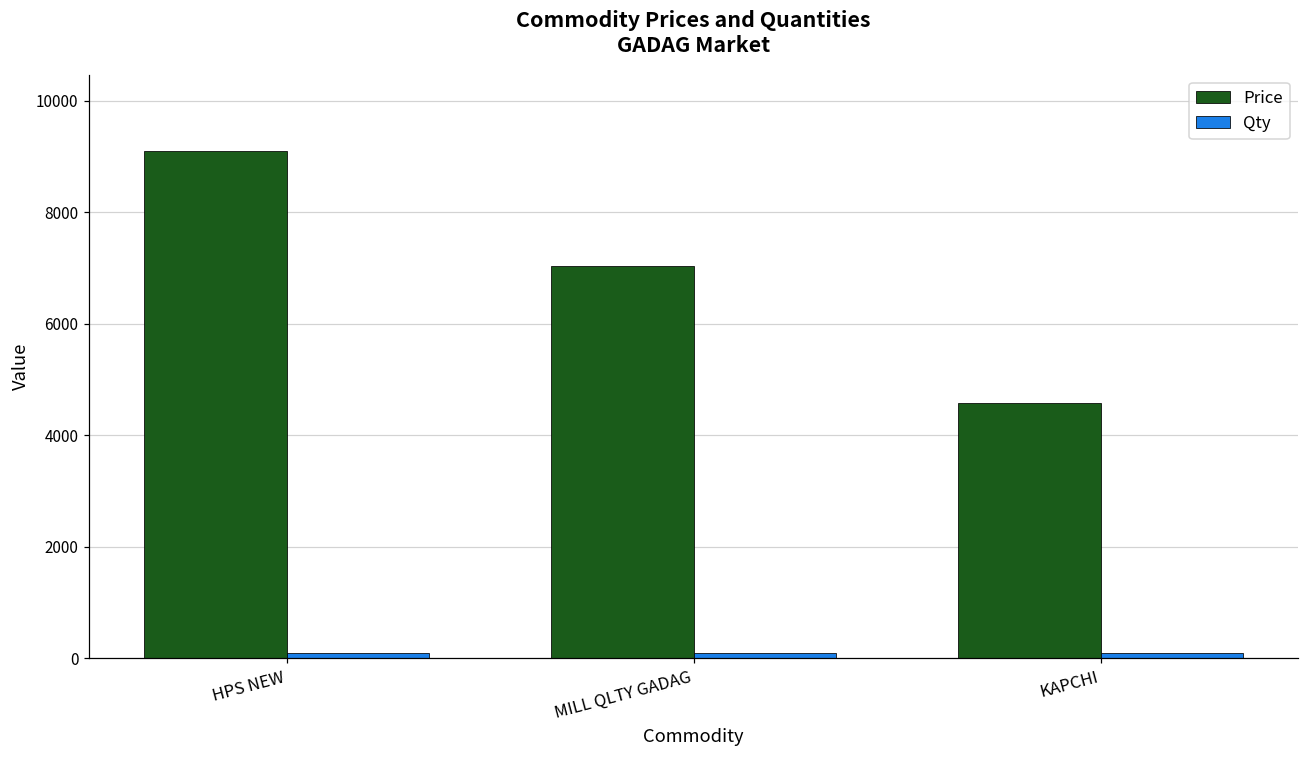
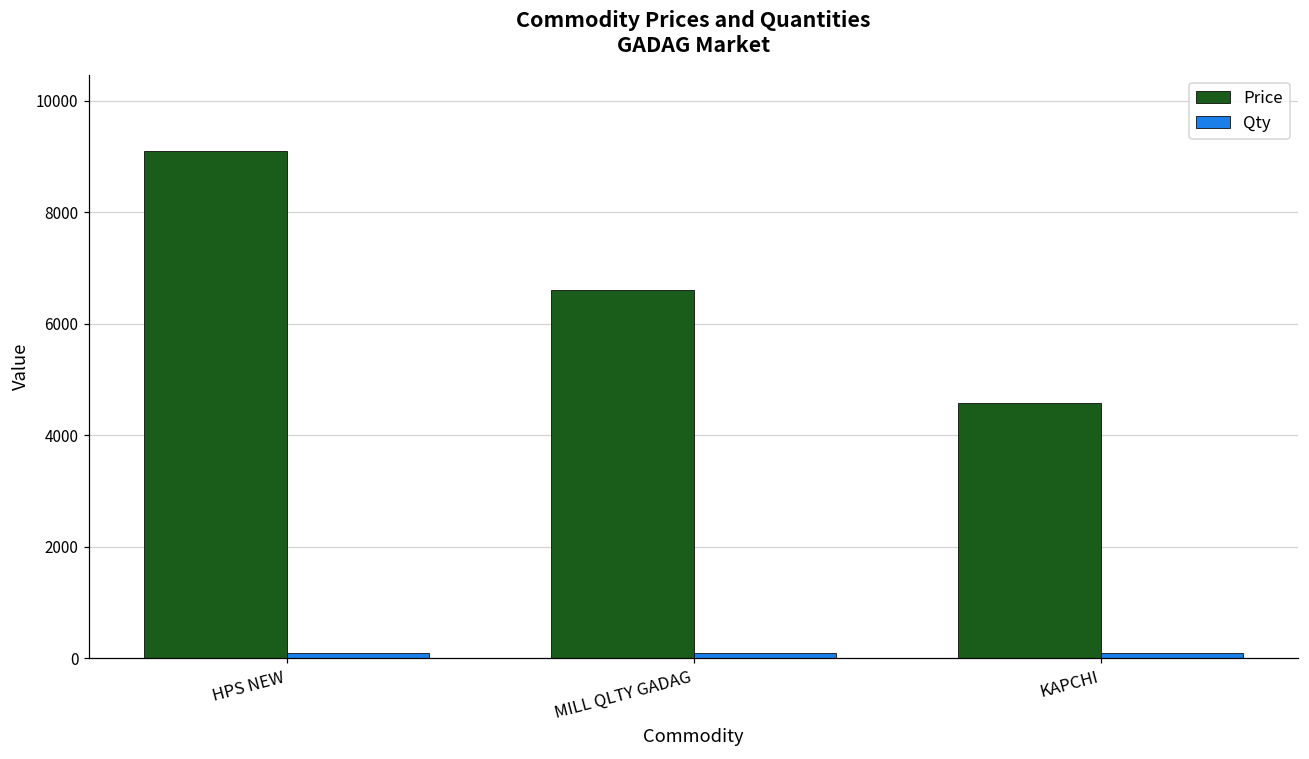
  {
    "Price": {
      "HPS NEW": 9100,
-     "MILL QLTY GADAG": 7000,
+     "MILL QLTY GADAG": 6600,
      "KAPCHI": 4600
    },
    "Qty": {
      "HPS NEW": 100,
      "MILL QLTY GADAG": 100,
      "KAPCHI": 100
    }
  }
